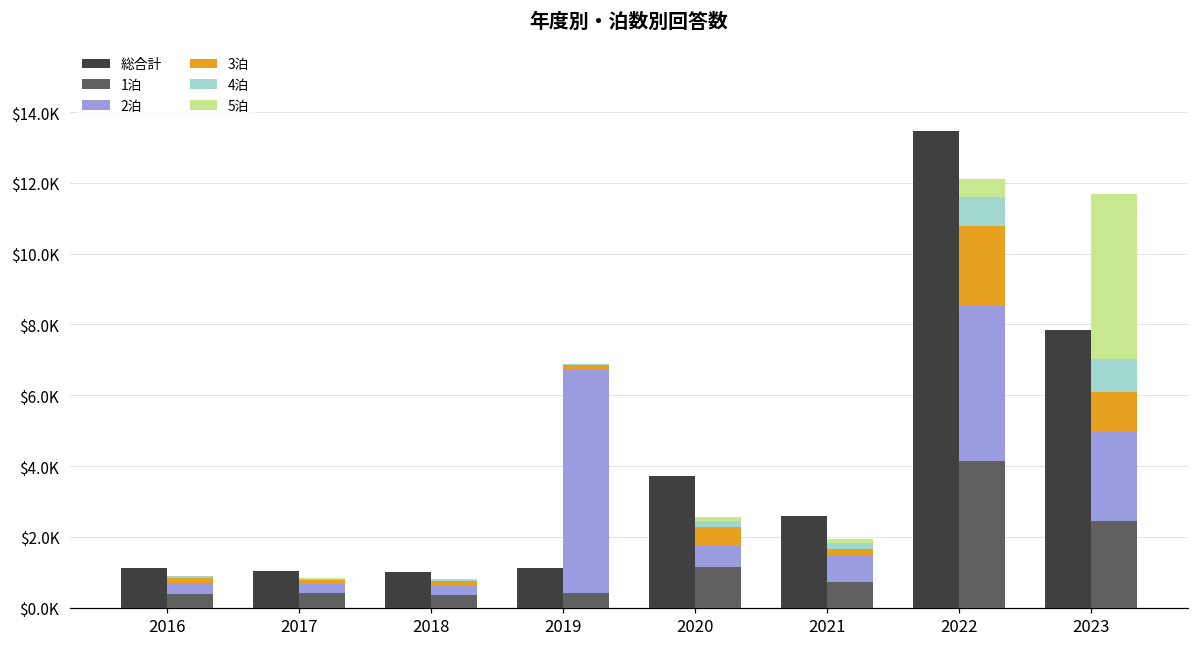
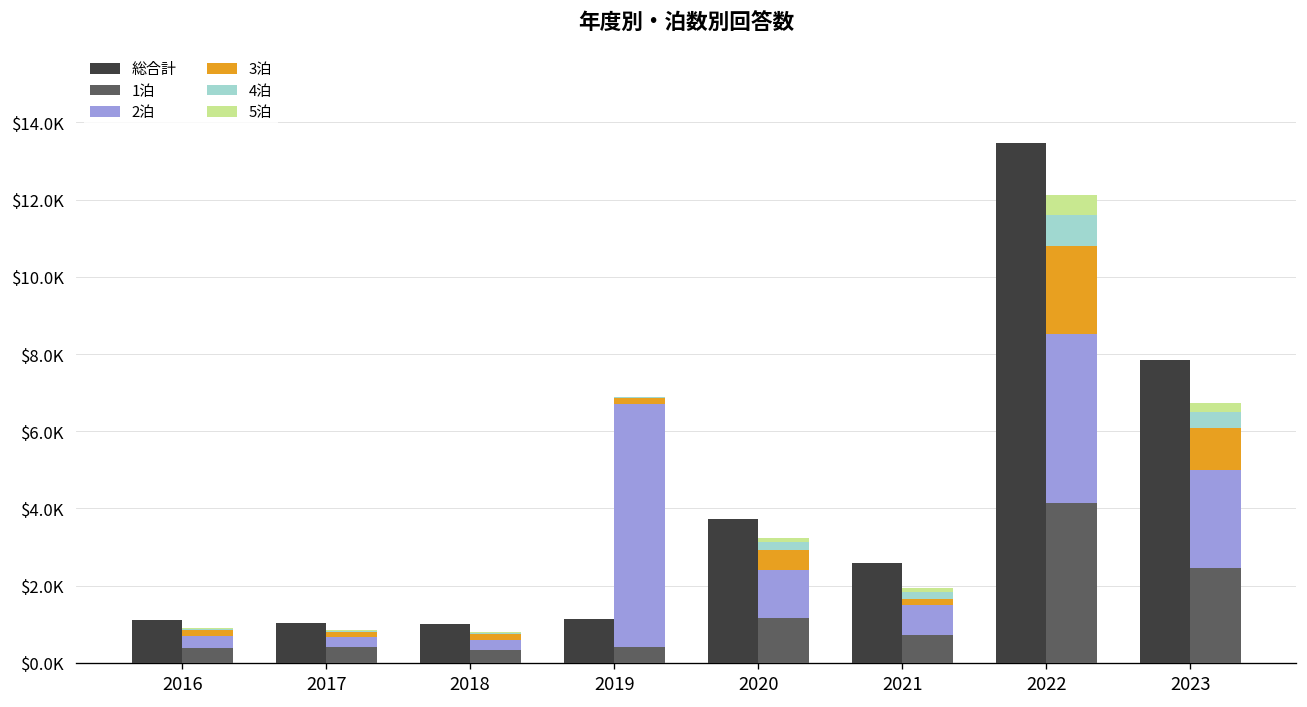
  {
    "2泊": {
      "2016": "$300",
      "2017": "$300",
      "2018": "$300",
      "2019": "$6300",
-     "2020": "$600",
+     "2020": "$1200",
      "2021": "$800",
      "2022": "$4400",
      "2023": "$2500"
    },
    "3泊": {
      "2016": "$200",
      "2017": "$100",
      "2018": "$100",
      "2019": "$100",
      "2020": "$500",
      "2021": "$100",
      "2022": "$2300",
      "2023": "$1100"
    },
    "4泊": {
      "2020": "$200",
      "2021": "$200",
      "2022": "$800",
-     "2023": "$900"
+     "2023": "$400"
    },
    "5泊": {
      "2020": "$100",
      "2021": "$100",
      "2022": "$500",
-     "2023": "$4700"
+     "2023": "$200"
    }
  }
